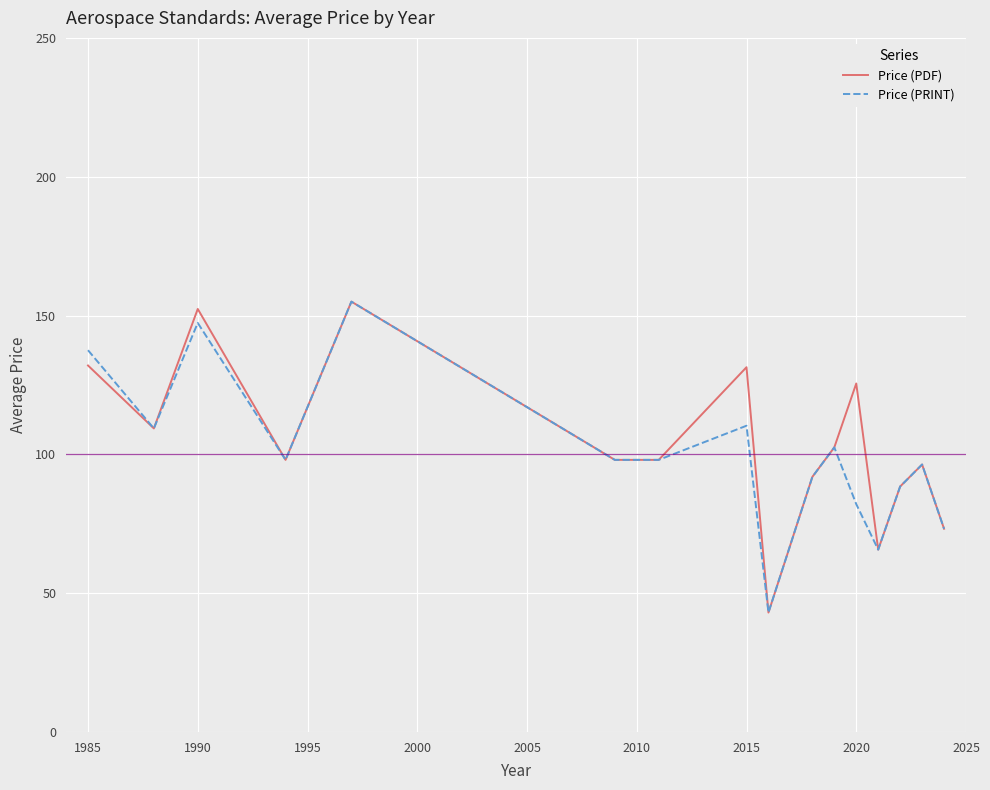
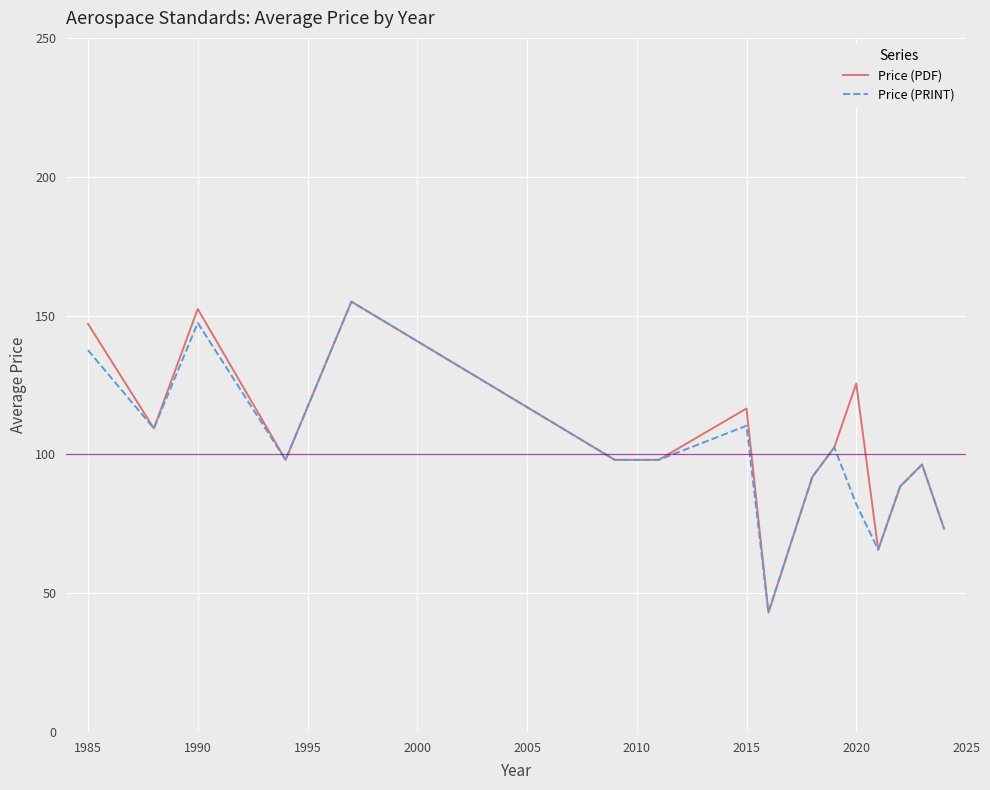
  {
    "Price (PDF)": {
-     "1985": 132,
+     "1985": 147,
      "1990": 152,
-     "2015": 131,
+     "2015": 117,
      "2020": 126
    },
    "Price (PRINT)": {
      "1985": 138,
      "1990": 147,
      "2015": 110,
      "2020": 82
    }
  }
